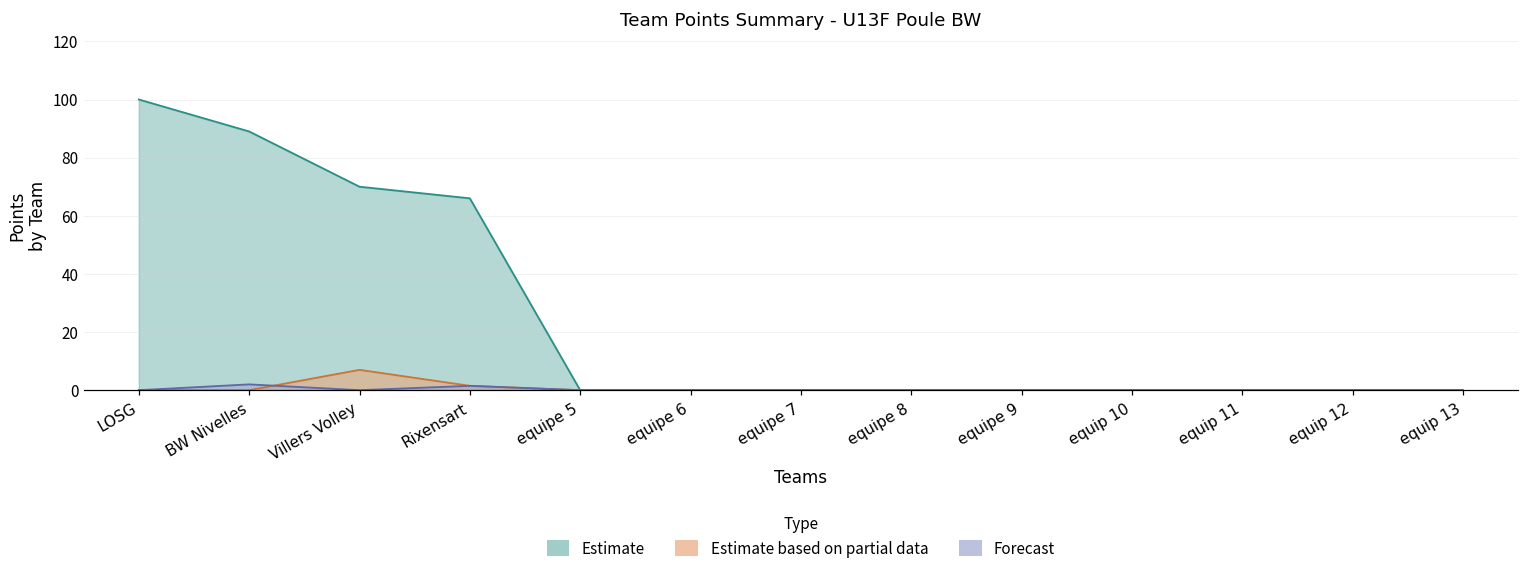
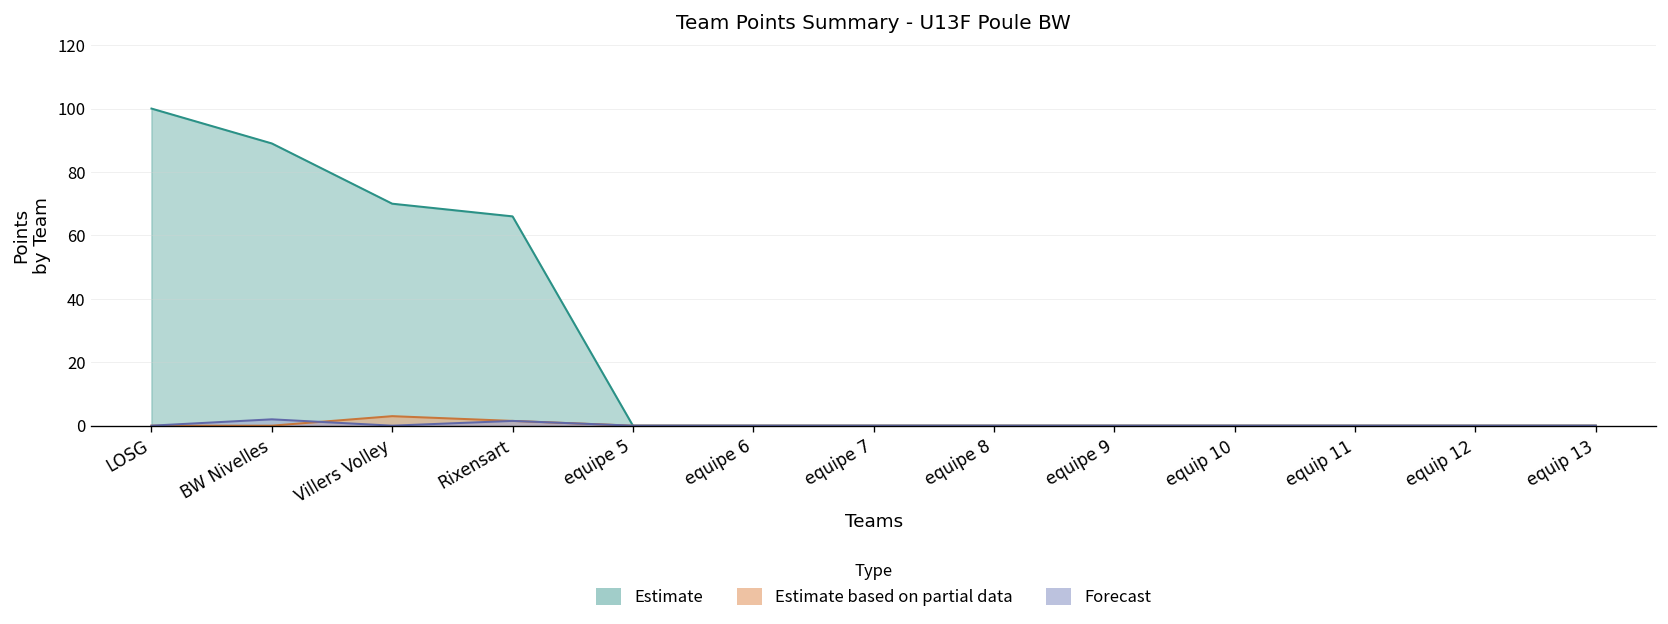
  {
    "Estimate based on partial data": {
      "BW Nivelles": 0,
-     "Villers Volley": 7
+     "Villers Volley": 3
    }
  }
